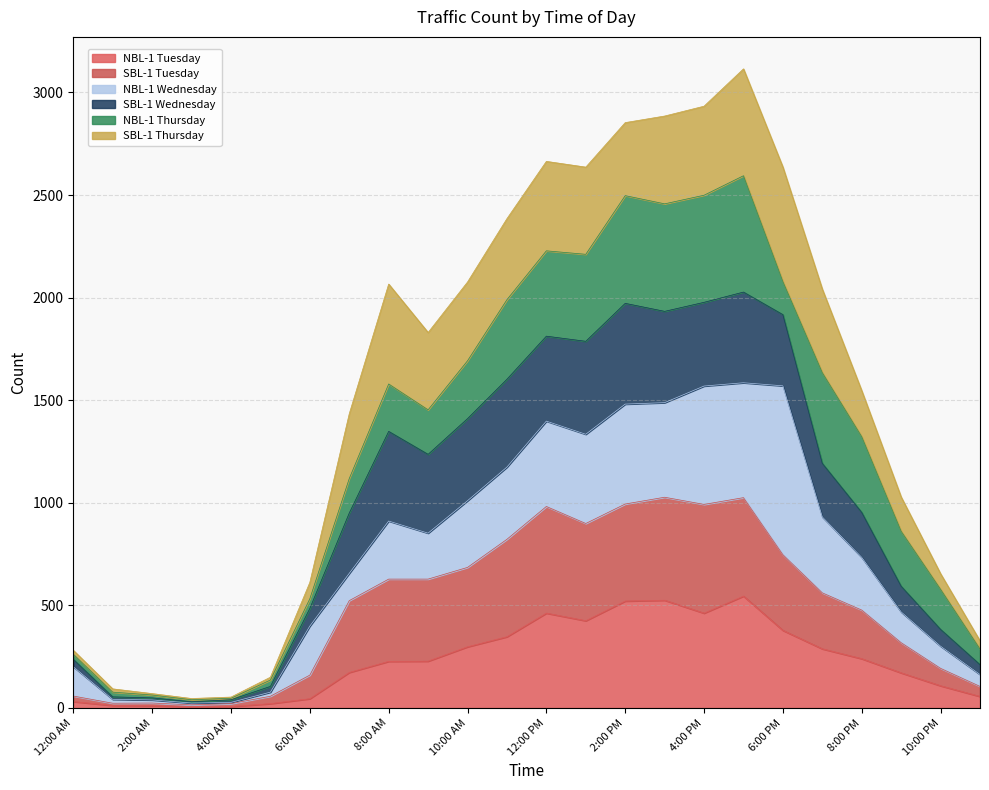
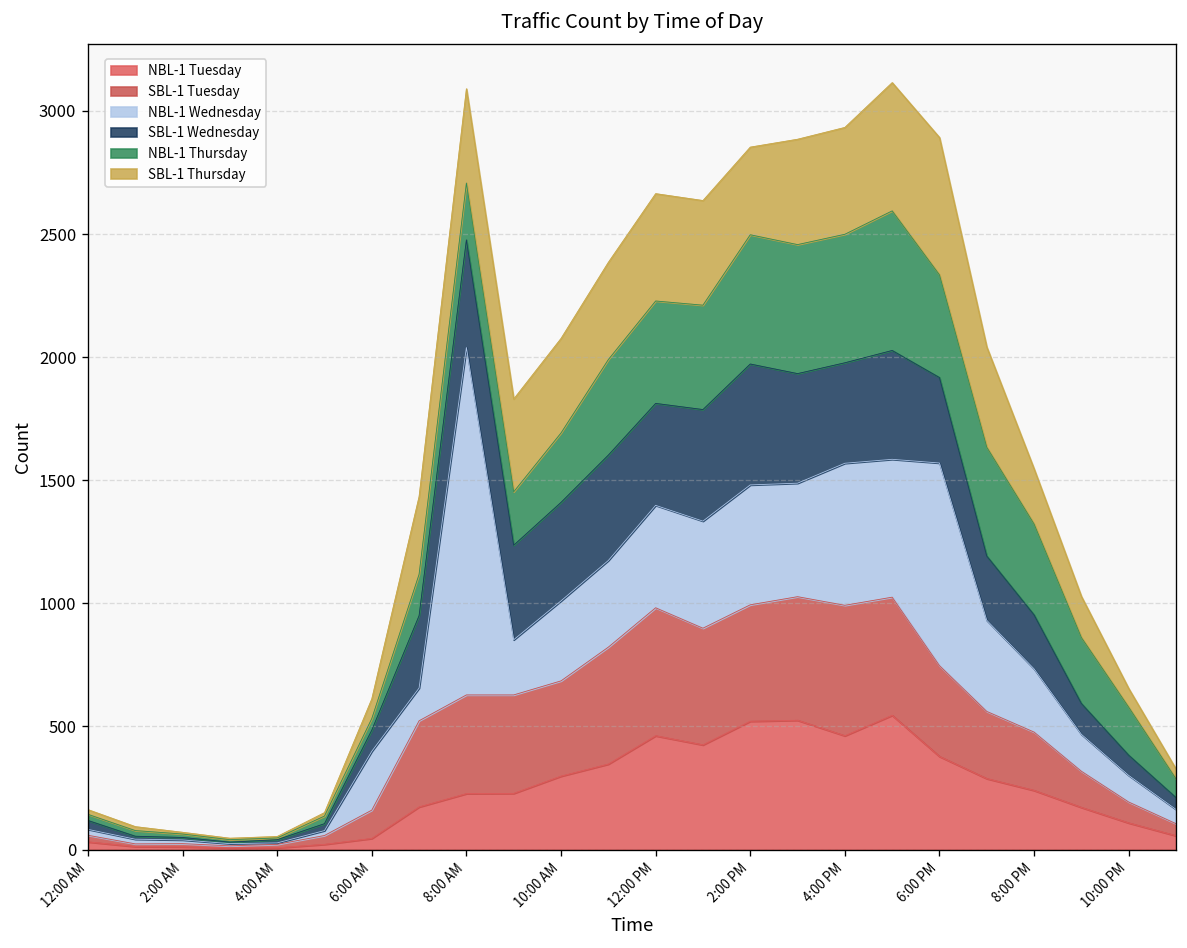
  {
    "NBL-1 Wednesday": {
-     "12:00 AM": 140,
+     "12:00 AM": 20,
      "6:00 AM": 240,
-     "8:00 AM": 280,
+     "8:00 AM": 1410,
      "10:00 AM": 330,
      "12:00 PM": 420,
      "2:00 PM": 490,
      "4:00 PM": 580,
      "6:00 PM": 820,
      "8:00 PM": 260,
      "10:00 PM": 110
    },
    "SBL-1 Wednesday": {
      "12:00 AM": 40,
      "6:00 AM": 90,
      "8:00 AM": 440,
      "10:00 AM": 400,
      "12:00 PM": 410,
      "2:00 PM": 490,
      "4:00 PM": 410,
      "6:00 PM": 350,
      "8:00 PM": 220,
      "10:00 PM": 80
    },
    "NBL-1 Thursday": {
      "12:00 AM": 30,
      "6:00 AM": 50,
      "8:00 AM": 230,
      "10:00 AM": 280,
      "12:00 PM": 420,
      "2:00 PM": 530,
      "4:00 PM": 520,
-     "6:00 PM": 160,
+     "6:00 PM": 420,
      "8:00 PM": 370,
      "10:00 PM": 200
    },
    "SBL-1 Thursday": {
      "12:00 AM": 20,
      "6:00 AM": 80,
-     "8:00 AM": 490,
+     "8:00 AM": 380,
      "10:00 AM": 380,
      "12:00 PM": 440,
      "2:00 PM": 360,
      "4:00 PM": 430,
      "6:00 PM": 560,
      "8:00 PM": 220,
      "10:00 PM": 80
    }
  }
